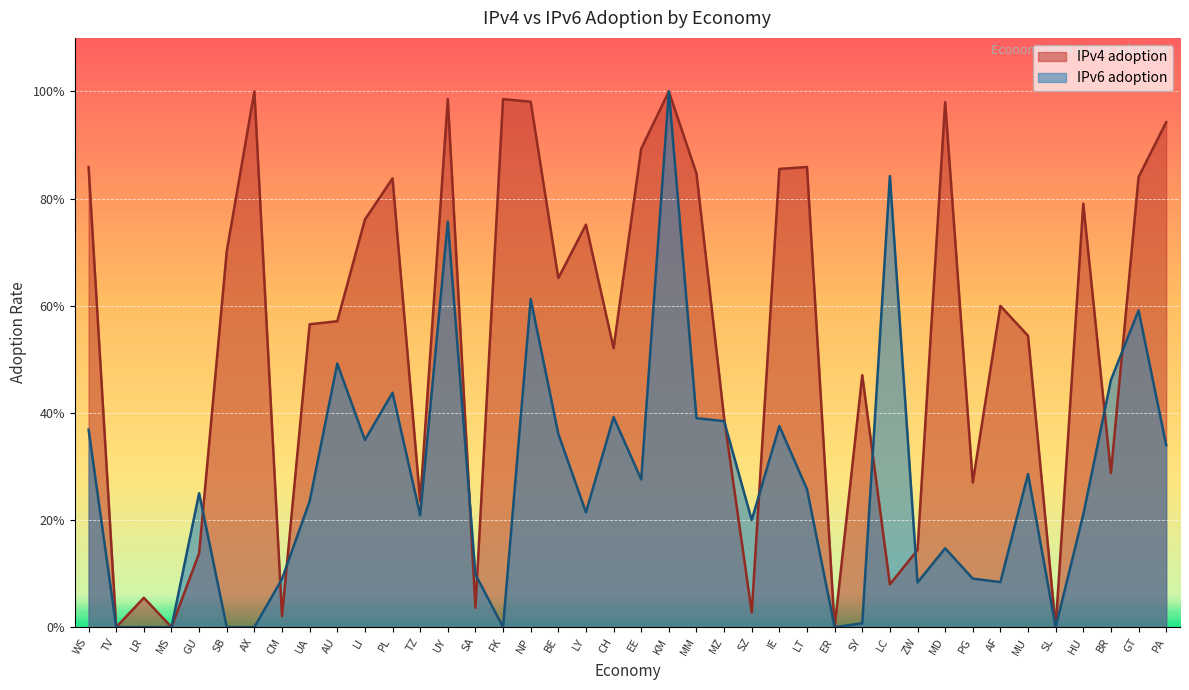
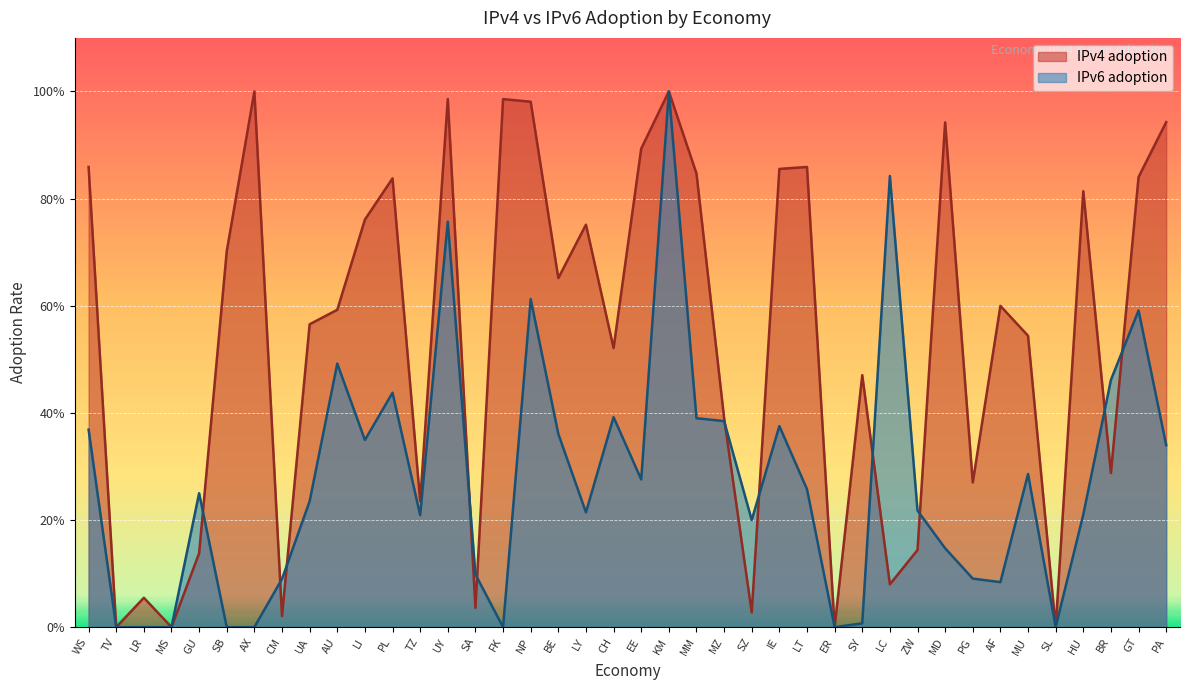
  {
    "IPv4 adoption": {
      "WS": "86%",
      "LR": "5%",
      "GU": "14%",
      "SB": "70%",
      "AX": "100%",
      "CM": "2%",
      "UA": "57%",
-     "AU": "57%",
+     "AU": "59%",
      "LI": "76%",
      "PL": "84%",
      "TZ": "24%",
      "UY": "99%",
      "SA": "4%",
      "FK": "99%",
      "NP": "98%",
      "BE": "65%",
      "LY": "75%",
      "CH": "52%",
      "EE": "89%",
      "MM": "85%",
      "MZ": "39%",
      "SZ": "3%",
      "IE": "86%",
      "LT": "86%",
      "SY": "47%",
      "LC": "8%",
      "ZW": "14%",
-     "MD": "98%",
+     "MD": "94%",
      "PG": "27%",
      "AF": "60%",
      "MU": "54%",
-     "HU": "79%",
+     "HU": "81%",
      "BR": "29%",
      "GT": "84%",
      "PA": "94%"
    },
    "IPv6 adoption": {
      "WS": "37%",
      "LR": "0%",
      "GU": "25%",
      "SB": "0%",
      "AX": "0%",
      "CM": "9%",
      "UA": "24%",
      "AU": "49%",
      "LI": "35%",
      "PL": "44%",
      "TZ": "21%",
      "UY": "76%",
      "SA": "10%",
      "FK": "0%",
      "NP": "61%",
      "BE": "36%",
      "LY": "21%",
      "CH": "39%",
      "EE": "28%",
      "MM": "39%",
      "MZ": "38%",
      "SZ": "20%",
      "IE": "38%",
      "LT": "26%",
      "SY": "1%",
      "LC": "84%",
-     "ZW": "8%",
+     "ZW": "22%",
      "MD": "15%",
      "PG": "9%",
      "AF": "8%",
      "MU": "29%",
      "HU": "21%",
      "BR": "46%",
      "GT": "59%",
      "PA": "34%"
    }
  }
